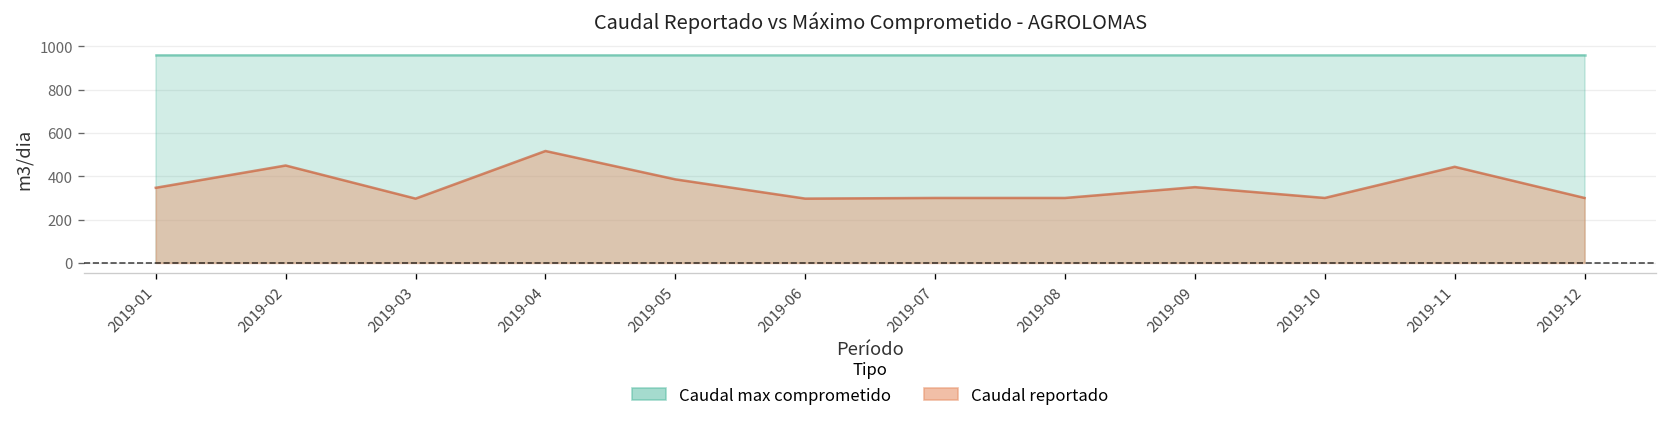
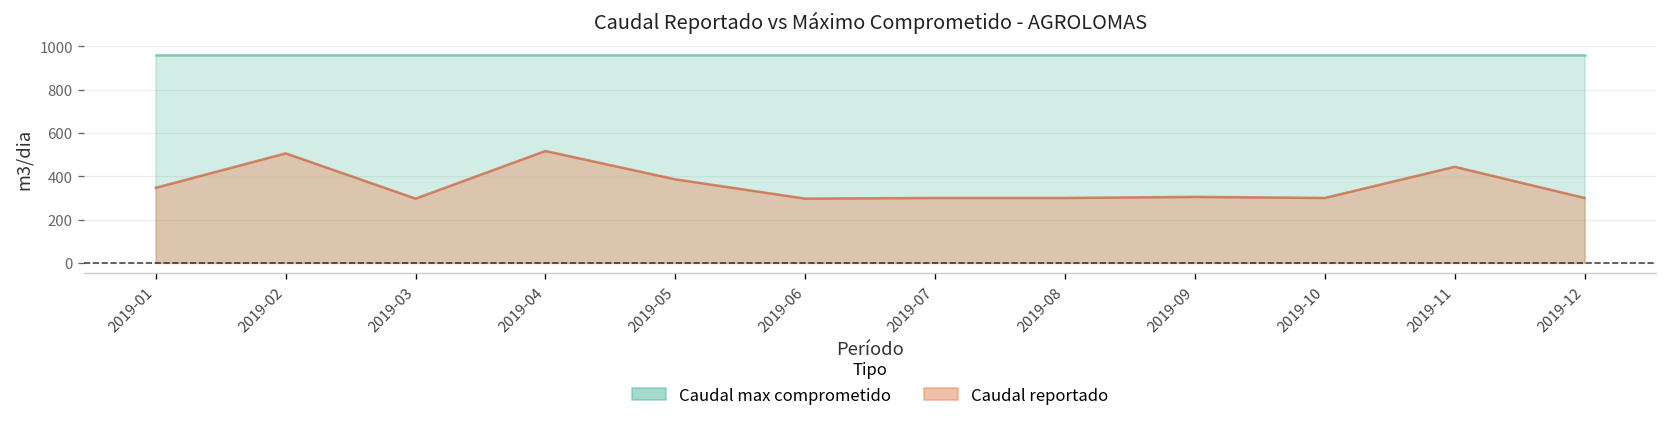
  {
    "Caudal max comprometido": {
      "2019-01": 960,
      "2019-02": 960,
      "2019-03": 960,
      "2019-04": 960,
      "2019-05": 960,
      "2019-06": 960,
      "2019-07": 960,
      "2019-08": 960,
      "2019-09": 960,
      "2019-10": 960,
      "2019-11": 960,
      "2019-12": 960
    },
    "Caudal reportado": {
      "2019-01": 350,
-     "2019-02": 450,
+     "2019-02": 510,
      "2019-03": 300,
      "2019-04": 520,
      "2019-05": 390,
      "2019-06": 300,
      "2019-07": 300,
      "2019-08": 300,
-     "2019-09": 350,
+     "2019-09": 310,
      "2019-10": 300,
      "2019-11": 440,
      "2019-12": 300
    }
  }
